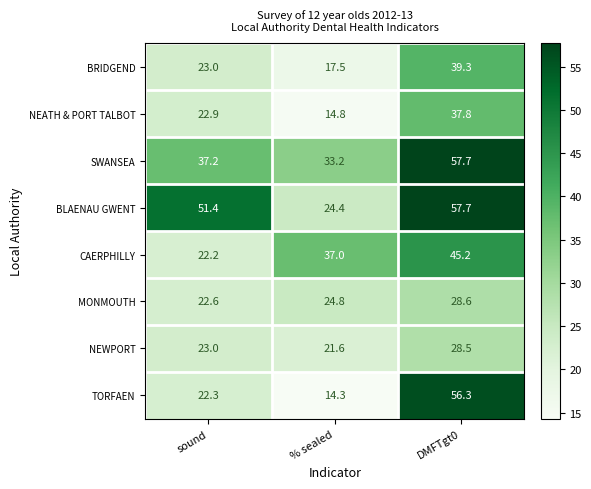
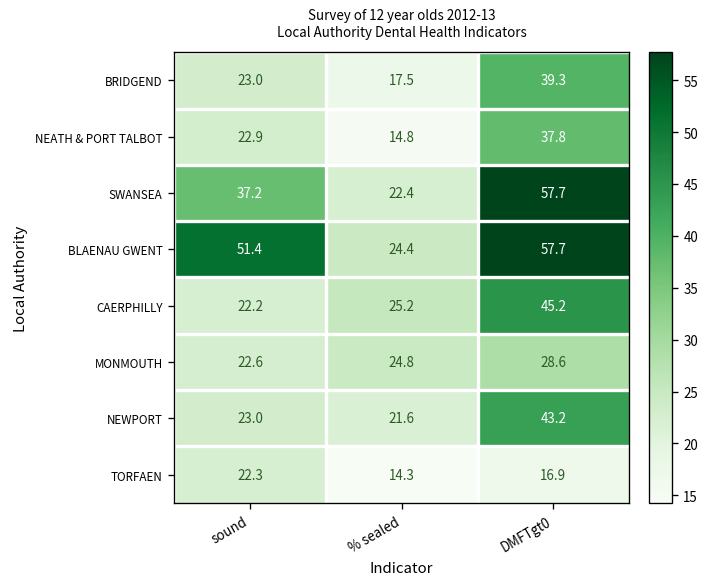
  {
    "BRIDGEND": {
      "sound": 23.0,
      "% sealed": 17.5,
      "DMFTgt0": 39.3
    },
    "NEATH & PORT TALBOT": {
      "sound": 22.9,
      "% sealed": 14.8,
      "DMFTgt0": 37.8
    },
    "SWANSEA": {
      "sound": 37.2,
-     "% sealed": 33.2,
+     "% sealed": 22.4,
      "DMFTgt0": 57.7
    },
    "BLAENAU GWENT": {
      "sound": 51.4,
      "% sealed": 24.4,
      "DMFTgt0": 57.7
    },
    "CAERPHILLY": {
      "sound": 22.2,
-     "% sealed": 37.0,
+     "% sealed": 25.2,
      "DMFTgt0": 45.2
    },
    "MONMOUTH": {
      "sound": 22.6,
      "% sealed": 24.8,
      "DMFTgt0": 28.6
    },
    "NEWPORT": {
      "sound": 23.0,
      "% sealed": 21.6,
-     "DMFTgt0": 28.5
+     "DMFTgt0": 43.2
    },
    "TORFAEN": {
      "sound": 22.3,
      "% sealed": 14.3,
-     "DMFTgt0": 56.3
+     "DMFTgt0": 16.9
    }
  }
